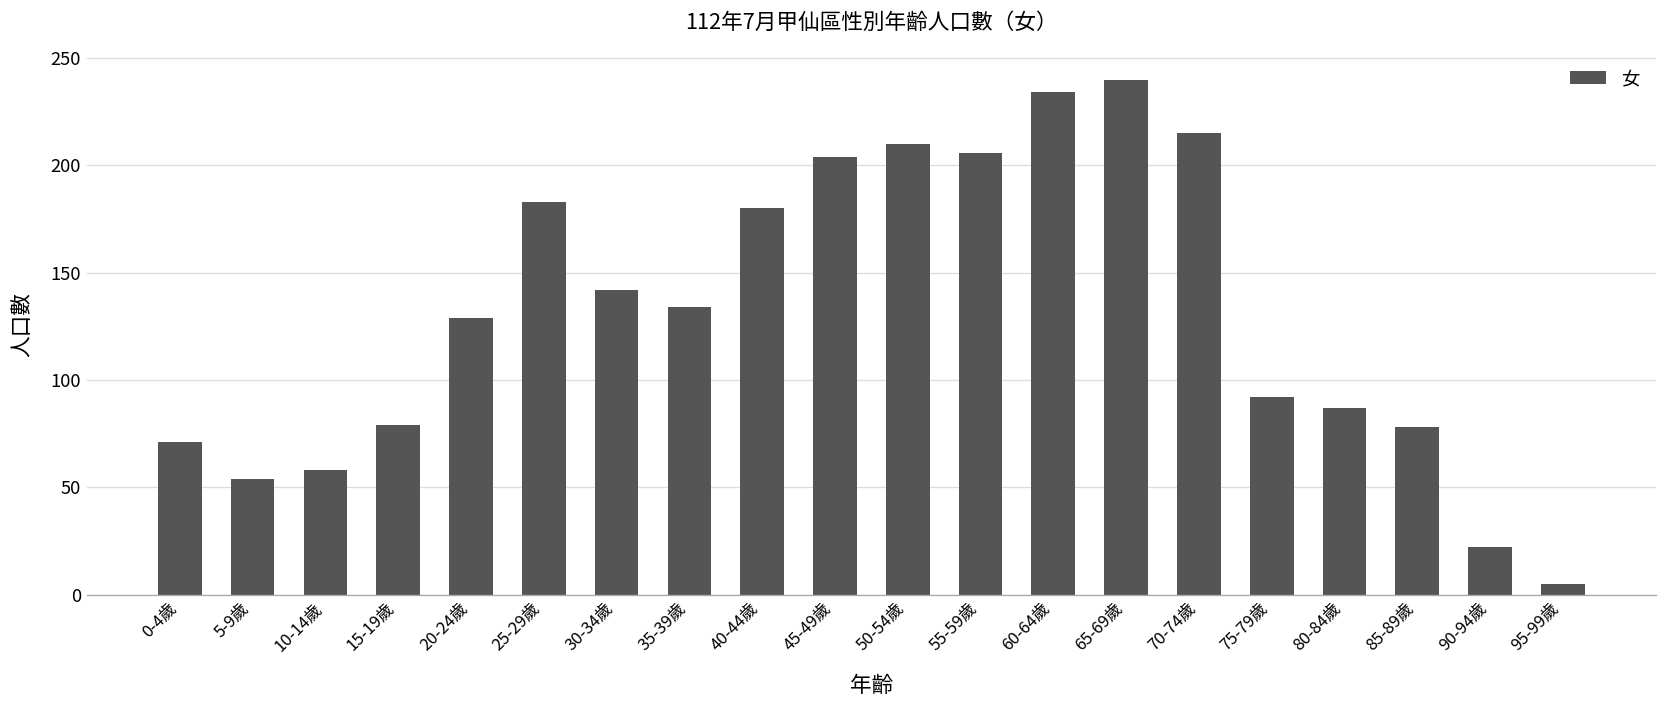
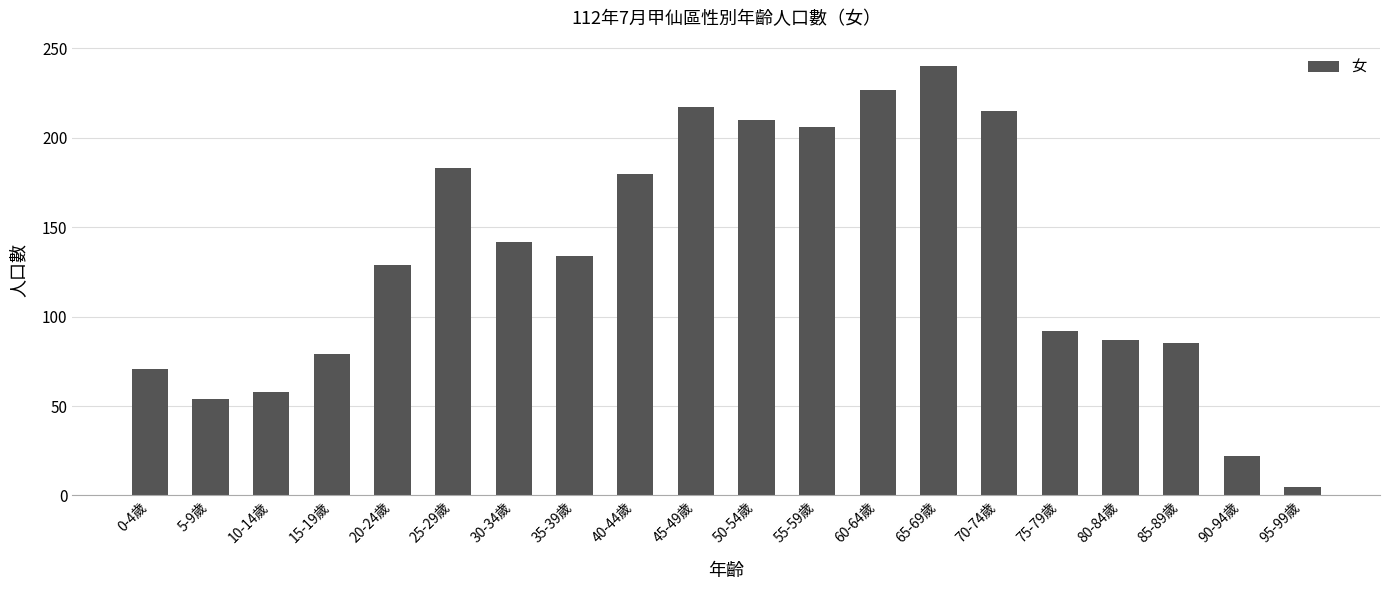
  {
    "0-4歲": 71,
    "5-9歲": 54,
    "10-14歲": 58,
    "15-19歲": 79,
    "20-24歲": 129,
    "25-29歲": 183,
    "30-34歲": 142,
    "35-39歲": 134,
    "40-44歲": 180,
-   "45-49歲": 204,
+   "45-49歲": 217,
    "50-54歲": 210,
    "55-59歲": 206,
-   "60-64歲": 234,
+   "60-64歲": 227,
    "65-69歲": 240,
    "70-74歲": 215,
    "75-79歲": 92,
    "80-84歲": 87,
-   "85-89歲": 78,
+   "85-89歲": 85,
    "90-94歲": 22,
    "95-99歲": 5
  }
